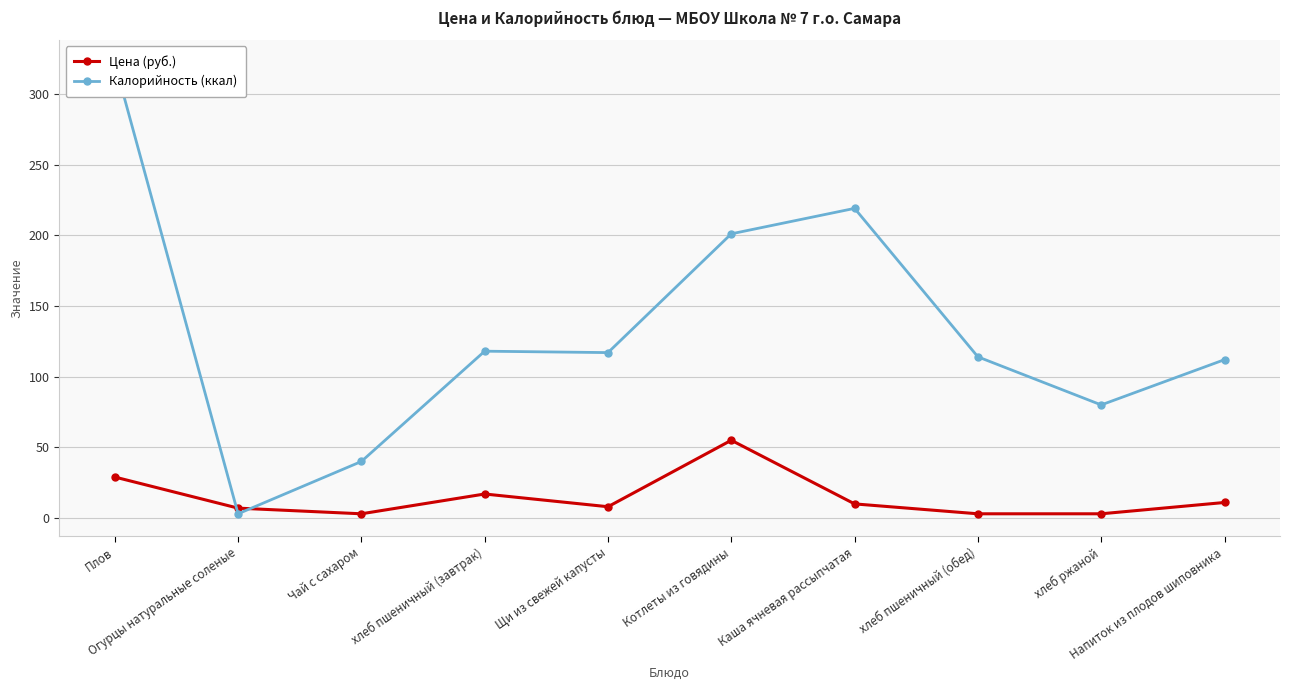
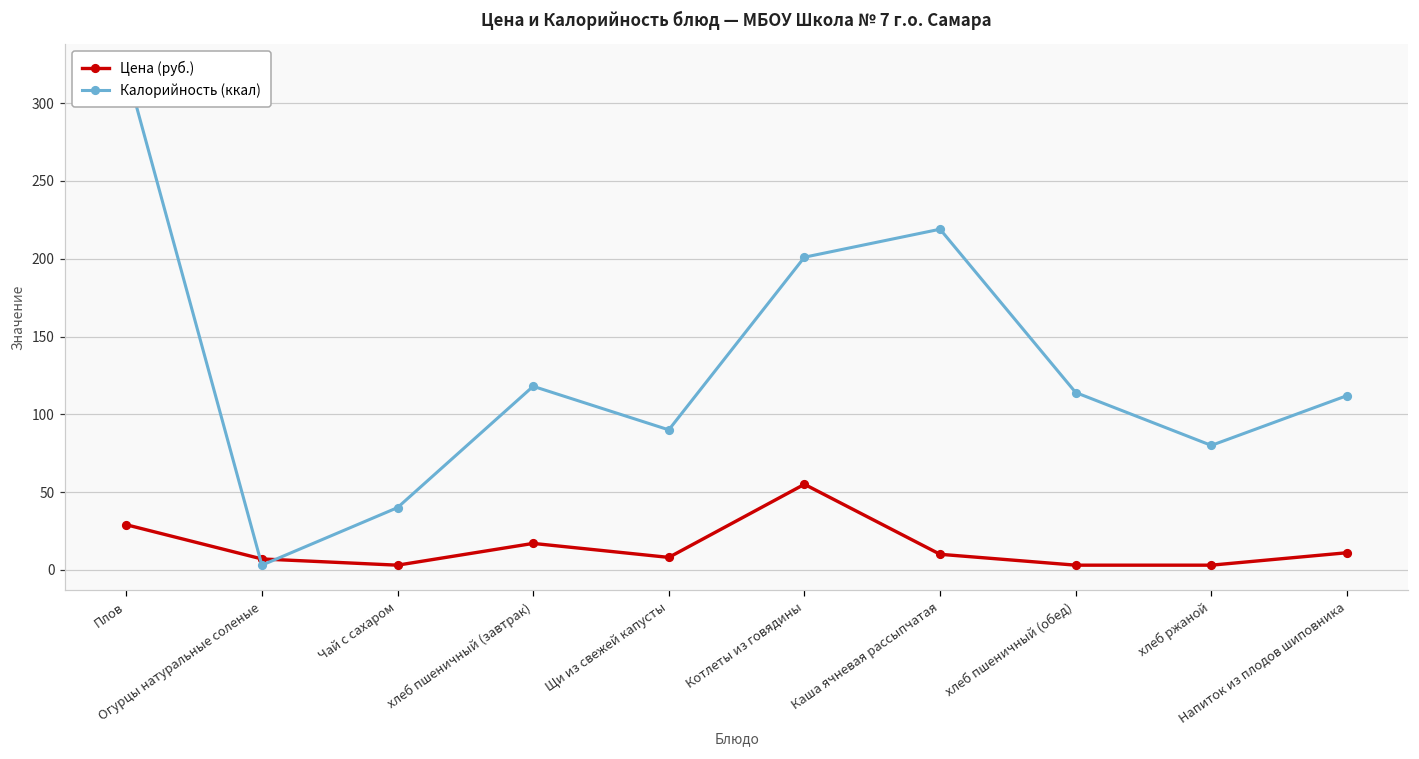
  {
    "Цена (руб.)": {
      "Плов": 29,
      "Огурцы натуральные соленые": 7,
      "Чай с сахаром": 3,
      "хлеб пшеничный (завтрак)": 17,
      "Щи из свежей капусты": 8,
      "Котлеты из говядины": 55,
      "Каша ячневая рассыпчатая": 10,
      "хлеб пшеничный (обед)": 3,
      "хлеб ржаной": 3,
      "Напиток из плодов шиповника": 11
    },
    "Калорийность (ккал)": {
      "Огурцы натуральные соленые": 3,
      "Чай с сахаром": 40,
      "хлеб пшеничный (завтрак)": 118,
-     "Щи из свежей капусты": 117,
+     "Щи из свежей капусты": 90,
      "Котлеты из говядины": 201,
      "Каша ячневая рассыпчатая": 219,
      "хлеб пшеничный (обед)": 114,
      "хлеб ржаной": 80,
      "Напиток из плодов шиповника": 112
    }
  }
